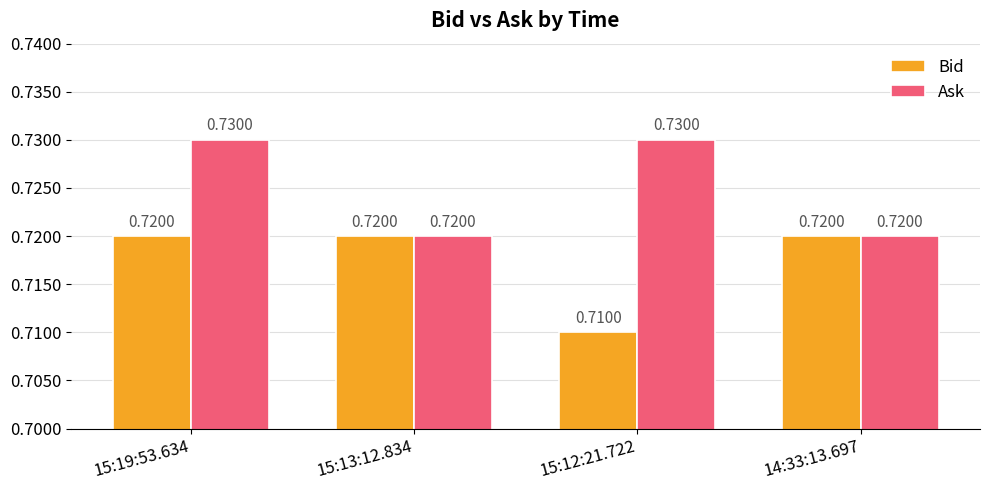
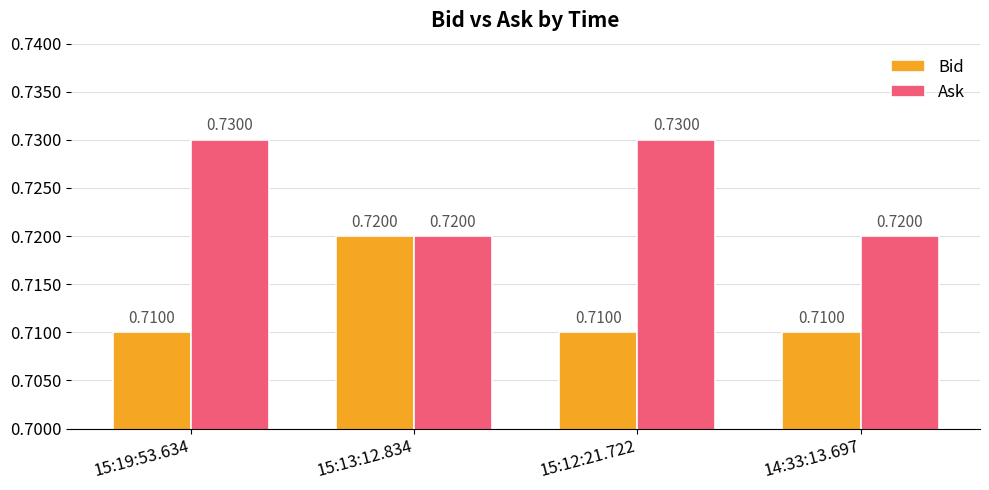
  {
    "Bid": {
-     "15:19:53.634": 0.7200,
+     "15:19:53.634": 0.7100,
      "15:13:12.834": 0.7200,
      "15:12:21.722": 0.7100,
-     "14:33:13.697": 0.7200
+     "14:33:13.697": 0.7100
    },
    "Ask": {
      "15:19:53.634": 0.7300,
      "15:13:12.834": 0.7200,
      "15:12:21.722": 0.7300,
      "14:33:13.697": 0.7200
    }
  }
